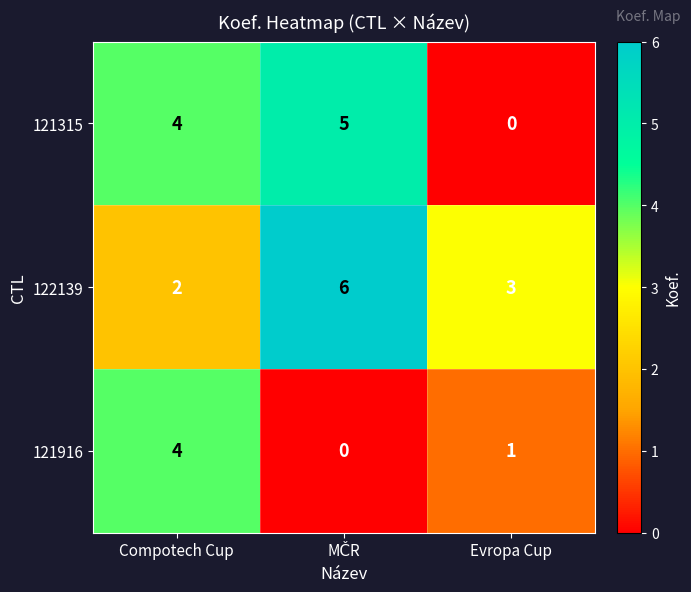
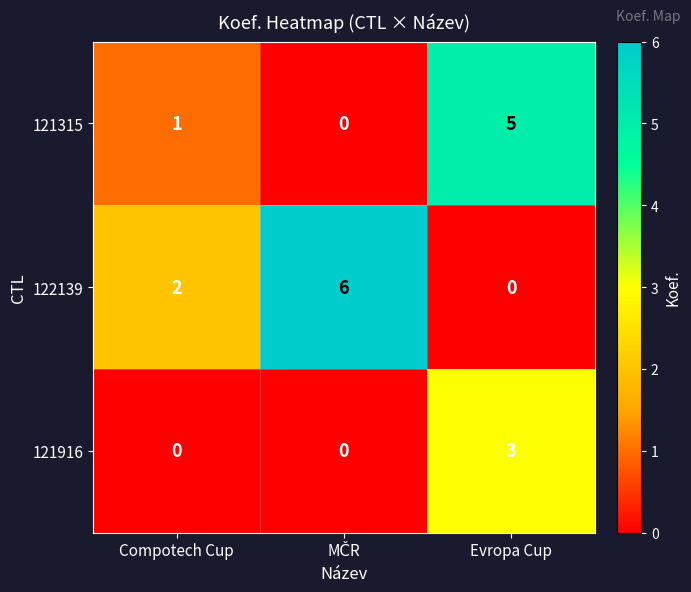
  {
    "121315": {
-     "Compotech Cup": 4,
-     "MČR": 5,
-     "Evropa Cup": 0
+     "Compotech Cup": 1,
+     "MČR": 0,
+     "Evropa Cup": 5
    },
    "122139": {
      "Compotech Cup": 2,
      "MČR": 6,
-     "Evropa Cup": 3
+     "Evropa Cup": 0
    },
    "121916": {
-     "Compotech Cup": 4,
+     "Compotech Cup": 0,
      "MČR": 0,
-     "Evropa Cup": 1
+     "Evropa Cup": 3
    }
  }
